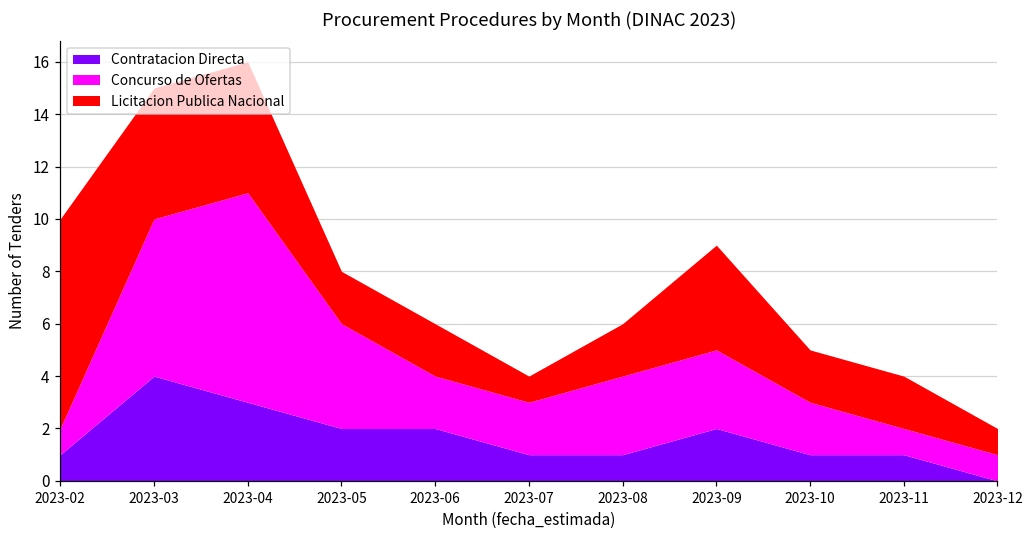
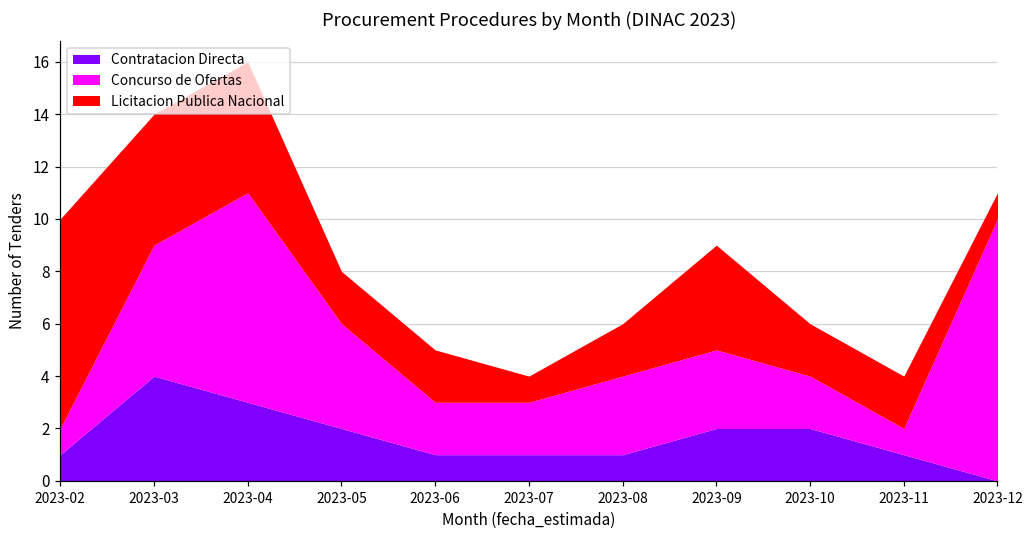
  {
    "Contratacion Directa": {
-     "2023-06": 2,
-     "2023-10": 1
+     "2023-06": 1,
+     "2023-10": 2
    },
    "Concurso de Ofertas": {
-     "2023-03": 6,
-     "2023-12": 1
+     "2023-03": 5,
+     "2023-12": 10
    },
    "Licitacion Publica Nacional": {
      "2023-02": 8,
      "2023-05": 2,
      "2023-06": 2,
      "2023-07": 1,
      "2023-08": 2,
      "2023-09": 4,
      "2023-10": 2,
      "2023-11": 2,
      "2023-12": 1
    }
  }
